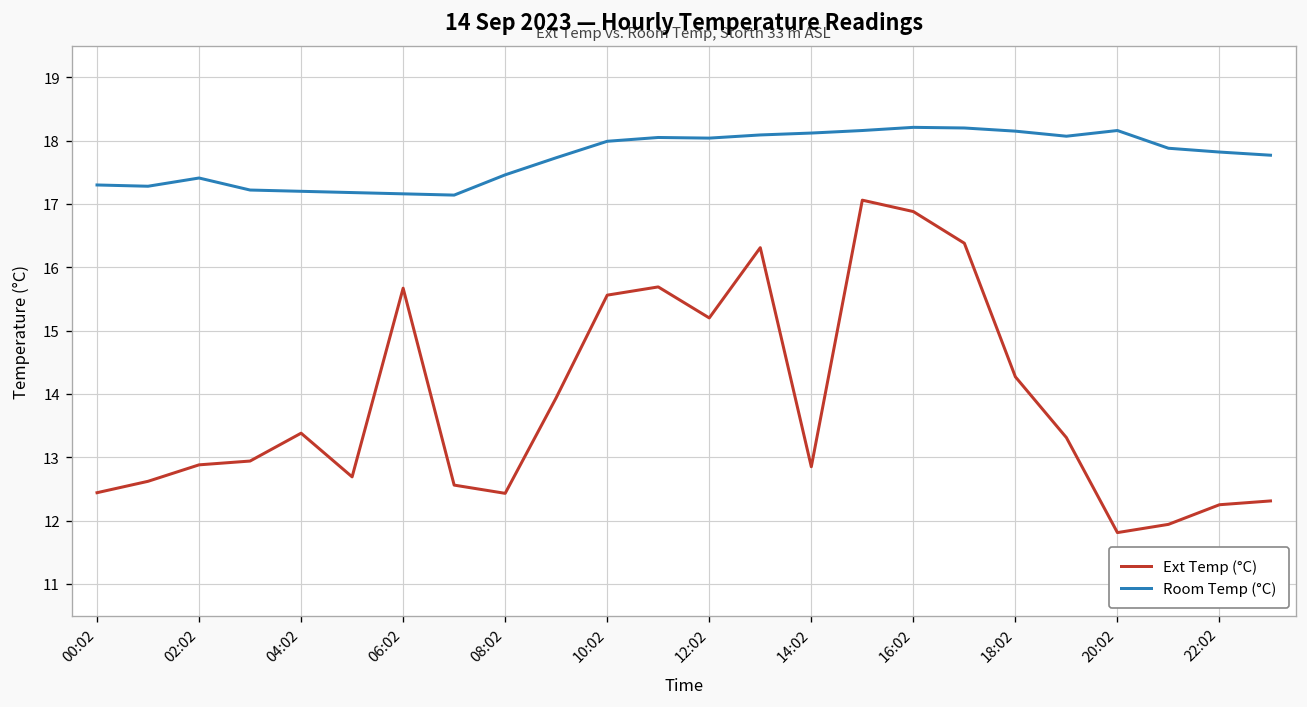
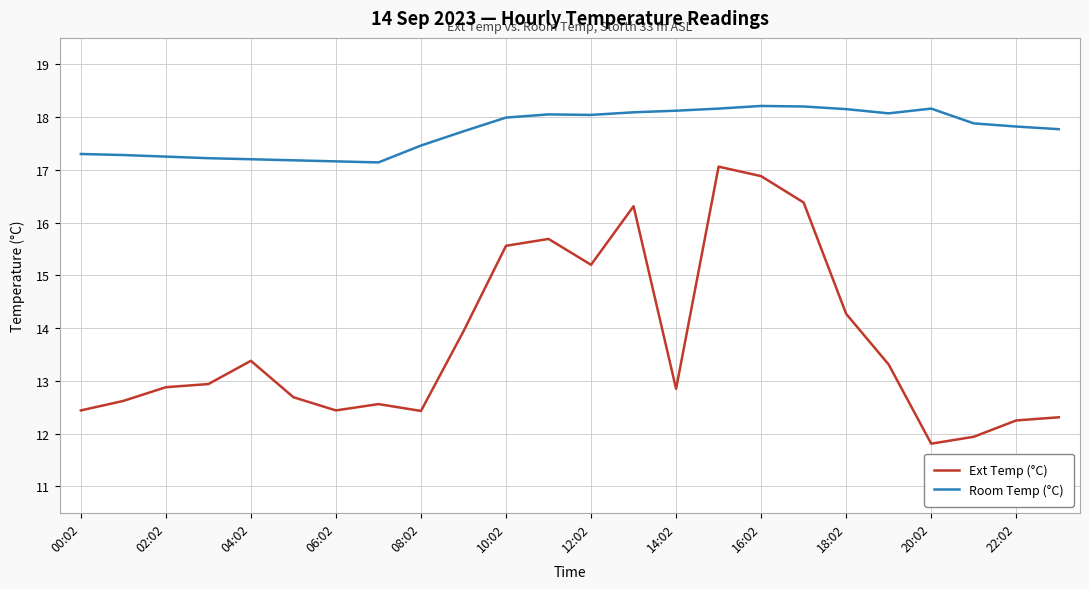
  {
    "Ext Temp (°C)": {
      "00:02": 12.4,
      "02:02": 12.9,
      "04:02": 13.4,
-     "06:02": 15.7,
+     "06:02": 12.4,
      "08:02": 12.4,
      "10:02": 15.6,
      "12:02": 15.2,
      "14:02": 12.9,
      "16:02": 16.9,
      "18:02": 14.3,
      "20:02": 11.8,
      "22:02": 12.3
    },
    "Room Temp (°C)": {
      "00:02": 17.3,
-     "02:02": 17.4,
+     "02:02": 17.3,
      "04:02": 17.2,
      "06:02": 17.2,
      "08:02": 17.5,
      "10:02": 18.0,
      "12:02": 18.0,
      "14:02": 18.1,
      "16:02": 18.2,
      "18:02": 18.2,
      "20:02": 18.2,
      "22:02": 17.8
    }
  }
